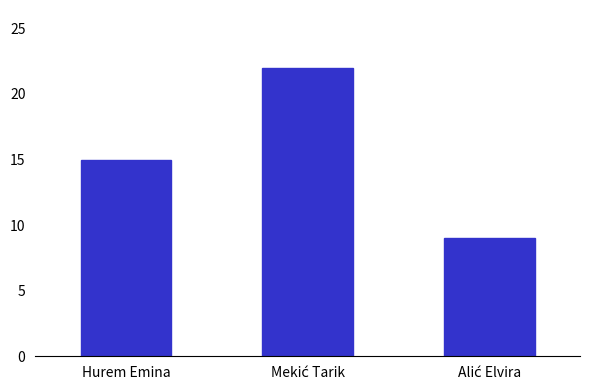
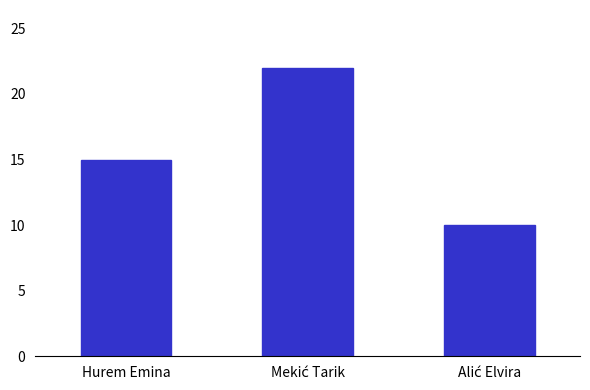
  {
    "Hurem Emina": 15,
    "Mekić Tarik": 22,
-   "Alić Elvira": 9
+   "Alić Elvira": 10
  }
